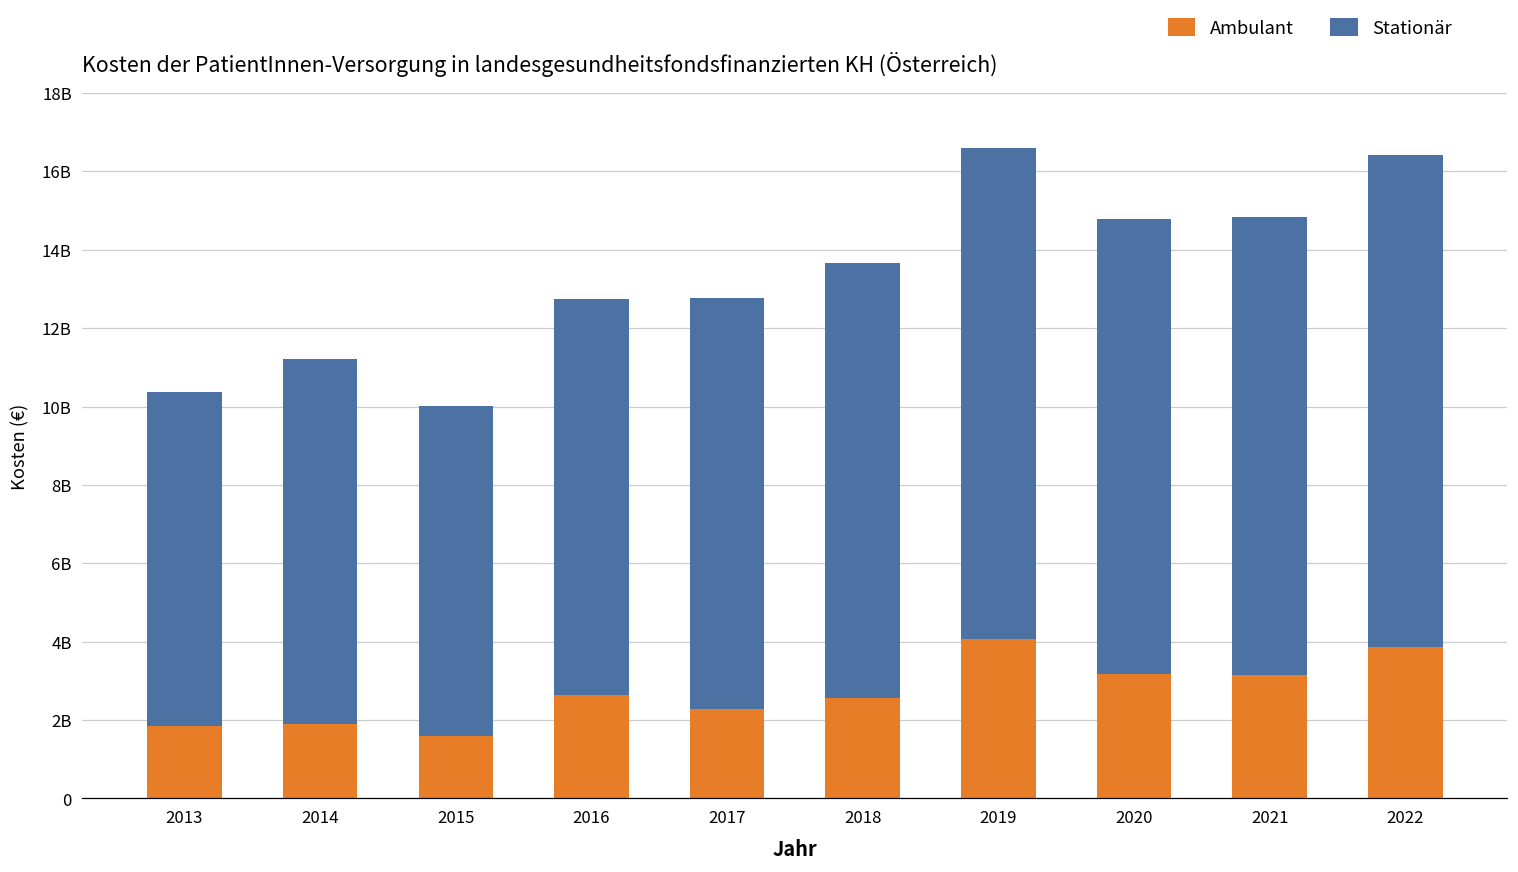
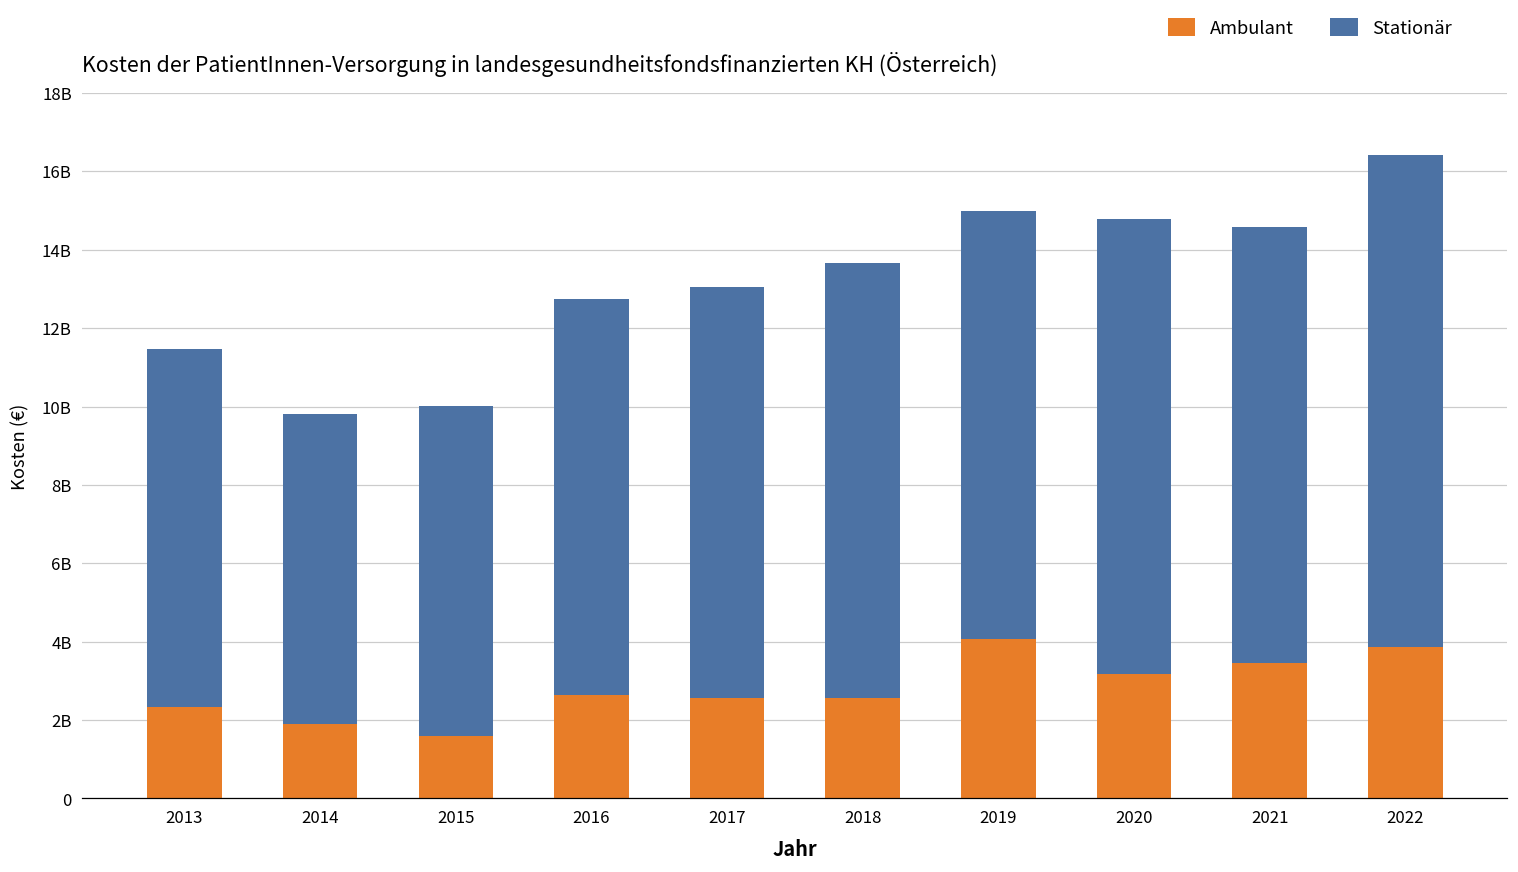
  {
    "Ambulant": {
-     "2013": 1800000000,
+     "2013": 2300000000,
      "2014": 1900000000,
      "2015": 1600000000,
      "2016": 2600000000,
-     "2017": 2300000000,
+     "2017": 2600000000,
      "2018": 2600000000,
      "2019": 4100000000,
      "2020": 3200000000,
-     "2021": 3100000000,
+     "2021": 3500000000,
      "2022": 3900000000
    },
    "Stationär": {
-     "2013": 8500000000,
-     "2014": 9300000000,
+     "2013": 9100000000,
+     "2014": 7900000000,
      "2015": 8400000000,
      "2016": 10100000000,
      "2017": 10500000000,
      "2018": 11100000000,
-     "2019": 12500000000,
+     "2019": 10900000000,
      "2020": 11600000000,
-     "2021": 11700000000,
+     "2021": 11100000000,
      "2022": 12500000000
    }
  }
